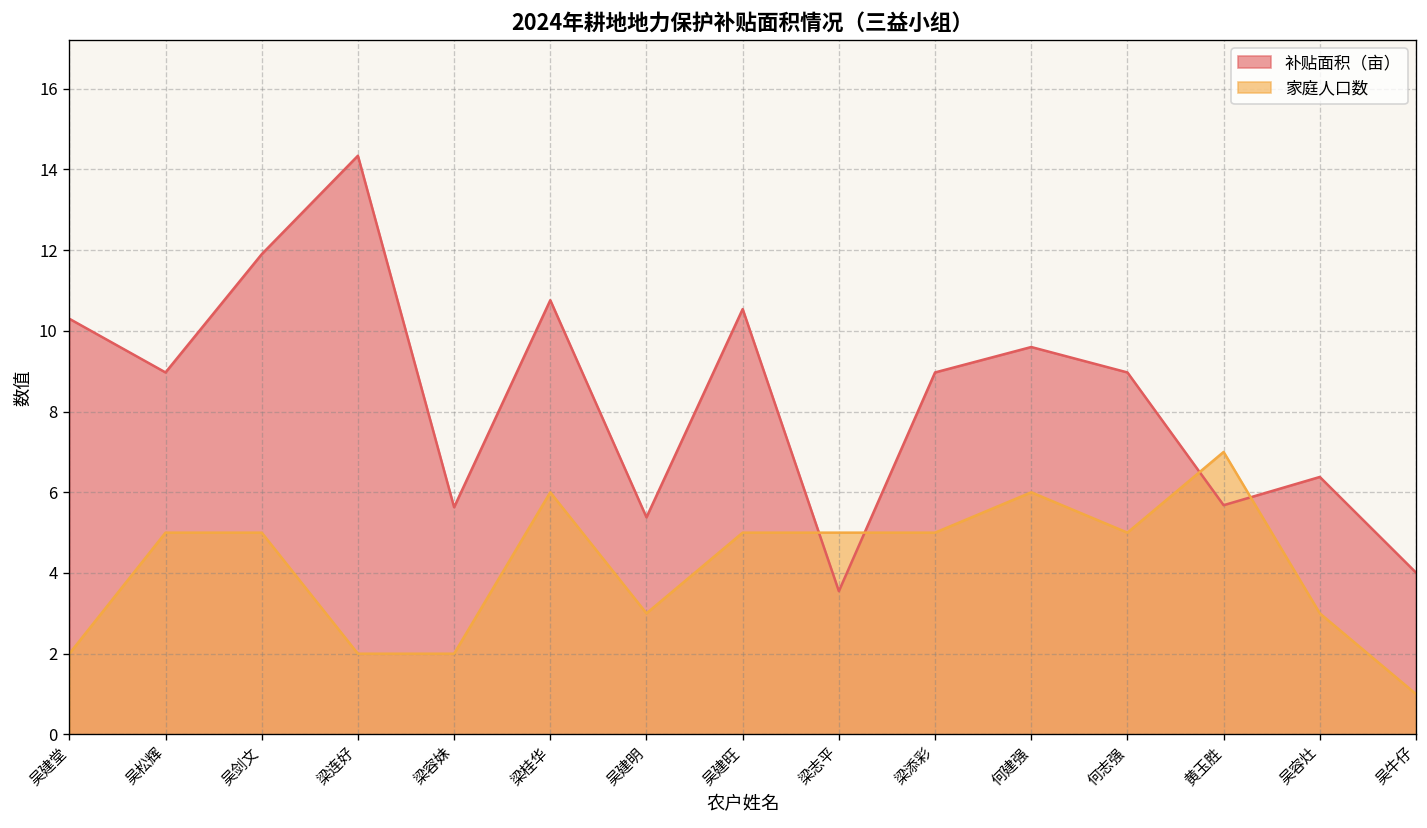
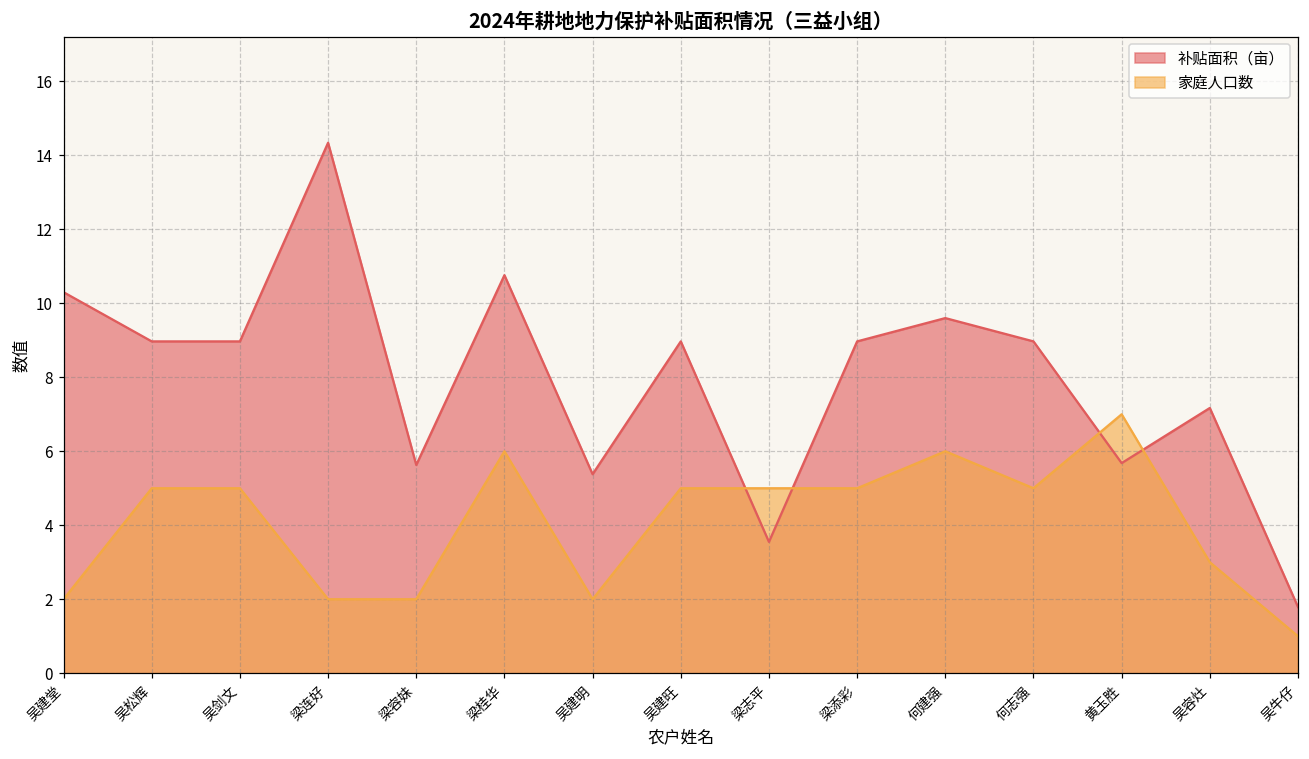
  {
    "补贴面积（亩）": {
      "吴建堂": 10.3,
      "吴松辉": 9.0,
-     "吴剑文": 11.9,
+     "吴剑文": 9.0,
      "梁连好": 14.3,
      "梁容妹": 5.6,
      "梁桂华": 10.8,
      "吴建明": 5.4,
-     "吴建旺": 10.5,
+     "吴建旺": 9.0,
      "梁志平": 3.6,
      "梁添彩": 9.0,
      "何建强": 9.6,
      "何志强": 9.0,
      "黄玉胜": 5.7,
-     "吴容灶": 6.4,
-     "吴牛仔": 4.0
+     "吴容灶": 7.2,
+     "吴牛仔": 1.8
    },
    "家庭人口数": {
      "吴建堂": 2,
      "吴松辉": 5,
      "吴剑文": 5,
      "梁连好": 2,
      "梁容妹": 2,
      "梁桂华": 6,
-     "吴建明": 3,
+     "吴建明": 2,
      "吴建旺": 5,
      "梁志平": 5,
      "梁添彩": 5,
      "何建强": 6,
      "何志强": 5,
      "黄玉胜": 7,
      "吴容灶": 3,
      "吴牛仔": 1
    }
  }
